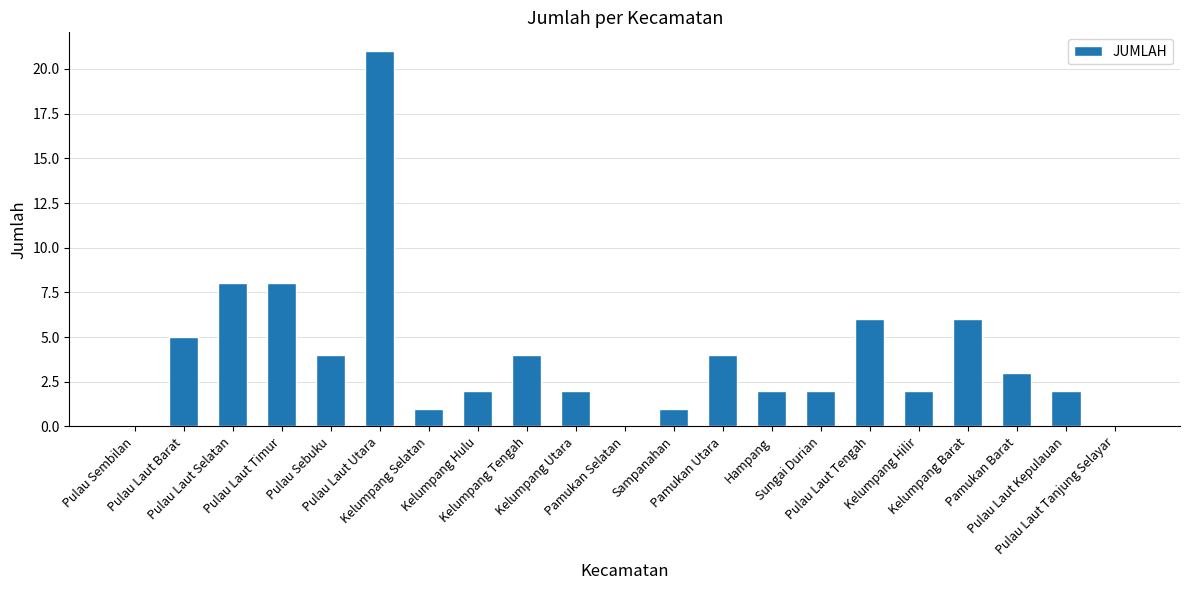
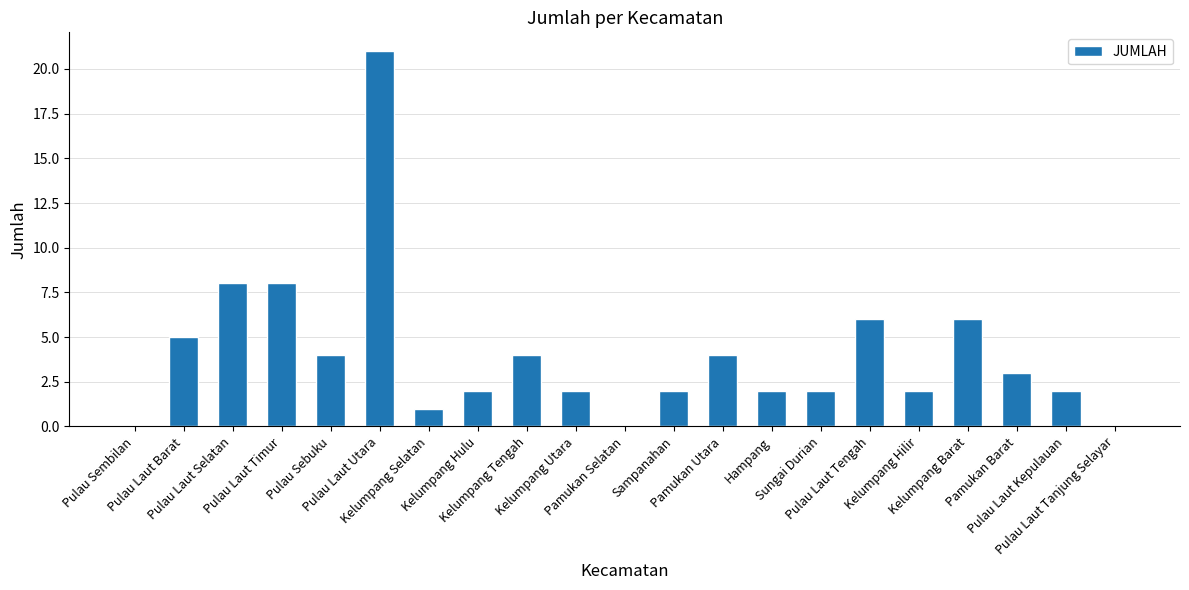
  {
    "Pulau Sembilan": 0,
    "Pulau Laut Barat": 5,
    "Pulau Laut Selatan": 8,
    "Pulau Laut Timur": 8,
    "Pulau Sebuku": 4,
    "Pulau Laut Utara": 21,
    "Kelumpang Selatan": 1,
    "Kelumpang Hulu": 2,
    "Kelumpang Tengah": 4,
    "Kelumpang Utara": 2,
    "Pamukan Selatan": 0,
-   "Sampanahan": 1,
+   "Sampanahan": 2,
    "Pamukan Utara": 4,
    "Hampang": 2,
    "Sungai Durian": 2,
    "Pulau Laut Tengah": 6,
    "Kelumpang Hilir": 2,
    "Kelumpang Barat": 6,
    "Pamukan Barat": 3,
    "Pulau Laut Kepulauan": 2,
    "Pulau Laut Tanjung Selayar": 0
  }
